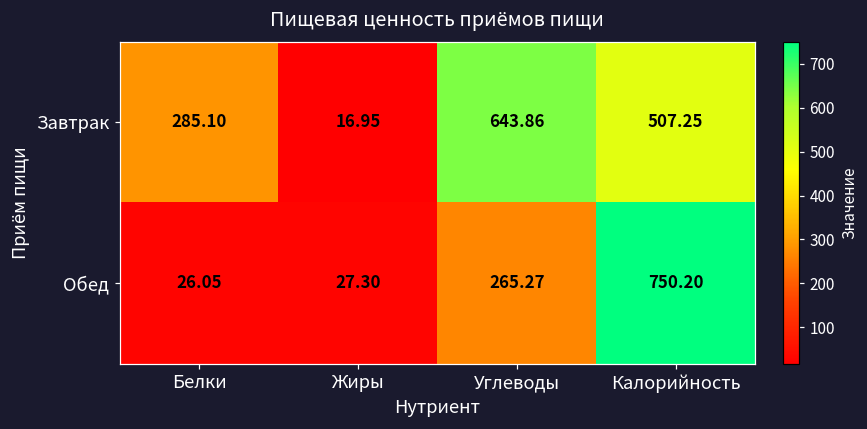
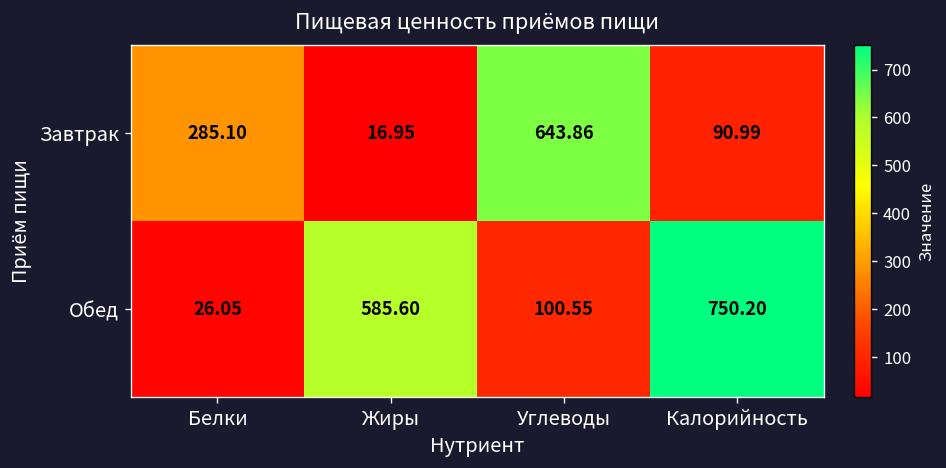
  {
    "Завтрак": {
      "Белки": 285.10,
      "Жиры": 16.95,
      "Углеводы": 643.86,
-     "Калорийность": 507.25
+     "Калорийность": 90.99
    },
    "Обед": {
      "Белки": 26.05,
-     "Жиры": 27.30,
-     "Углеводы": 265.27,
+     "Жиры": 585.60,
+     "Углеводы": 100.55,
      "Калорийность": 750.20
    }
  }
